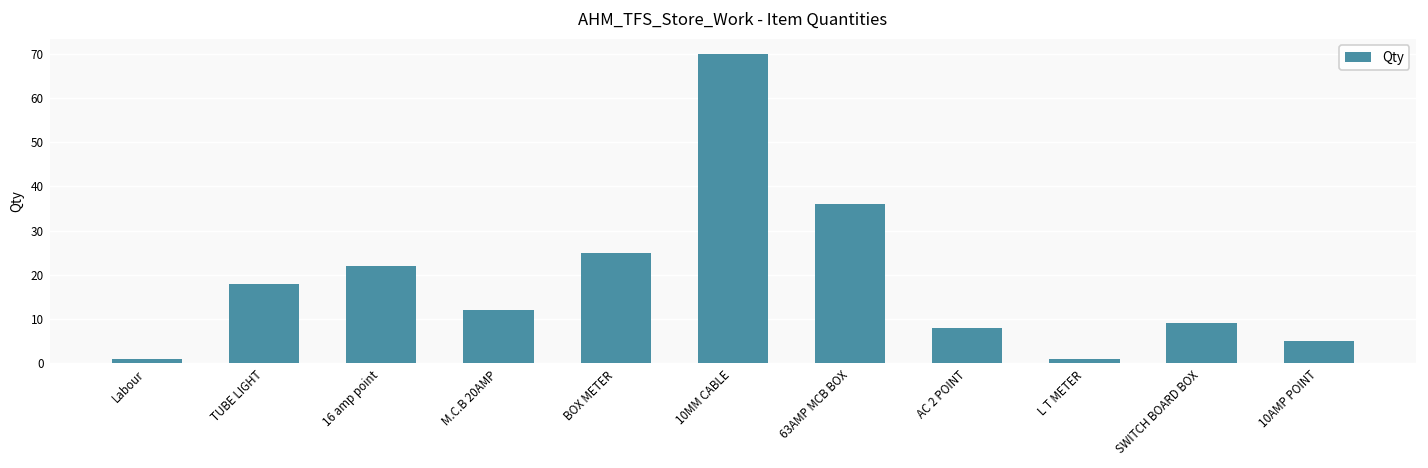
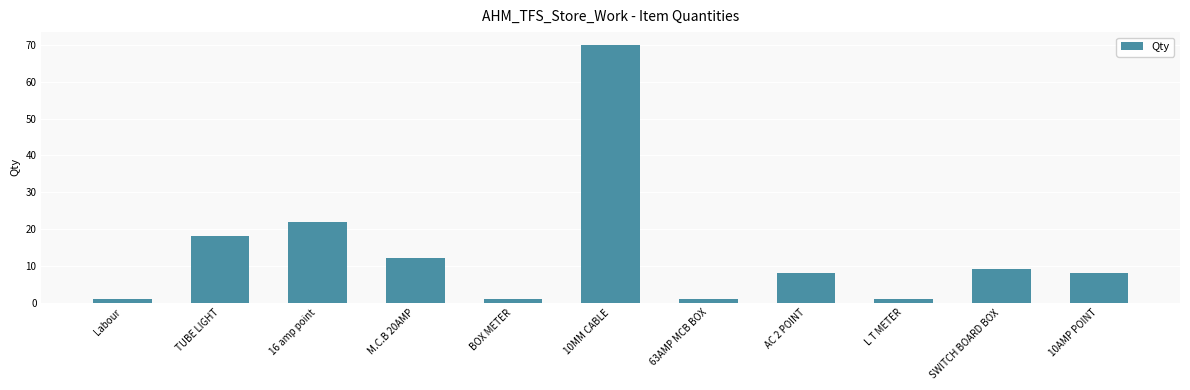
  {
    "Labour": 1,
    "TUBE LIGHT": 18,
    "16 amp point": 22,
    "M.C.B 20AMP": 12,
-   "BOX METER": 25,
+   "BOX METER": 1,
    "10MM CABLE": 70,
-   "63AMP MCB BOX": 36,
+   "63AMP MCB BOX": 1,
    "AC 2 POINT": 8,
    "L T METER": 1,
    "SWITCH BOARD BOX": 9,
-   "10AMP POINT": 5
+   "10AMP POINT": 8
  }
